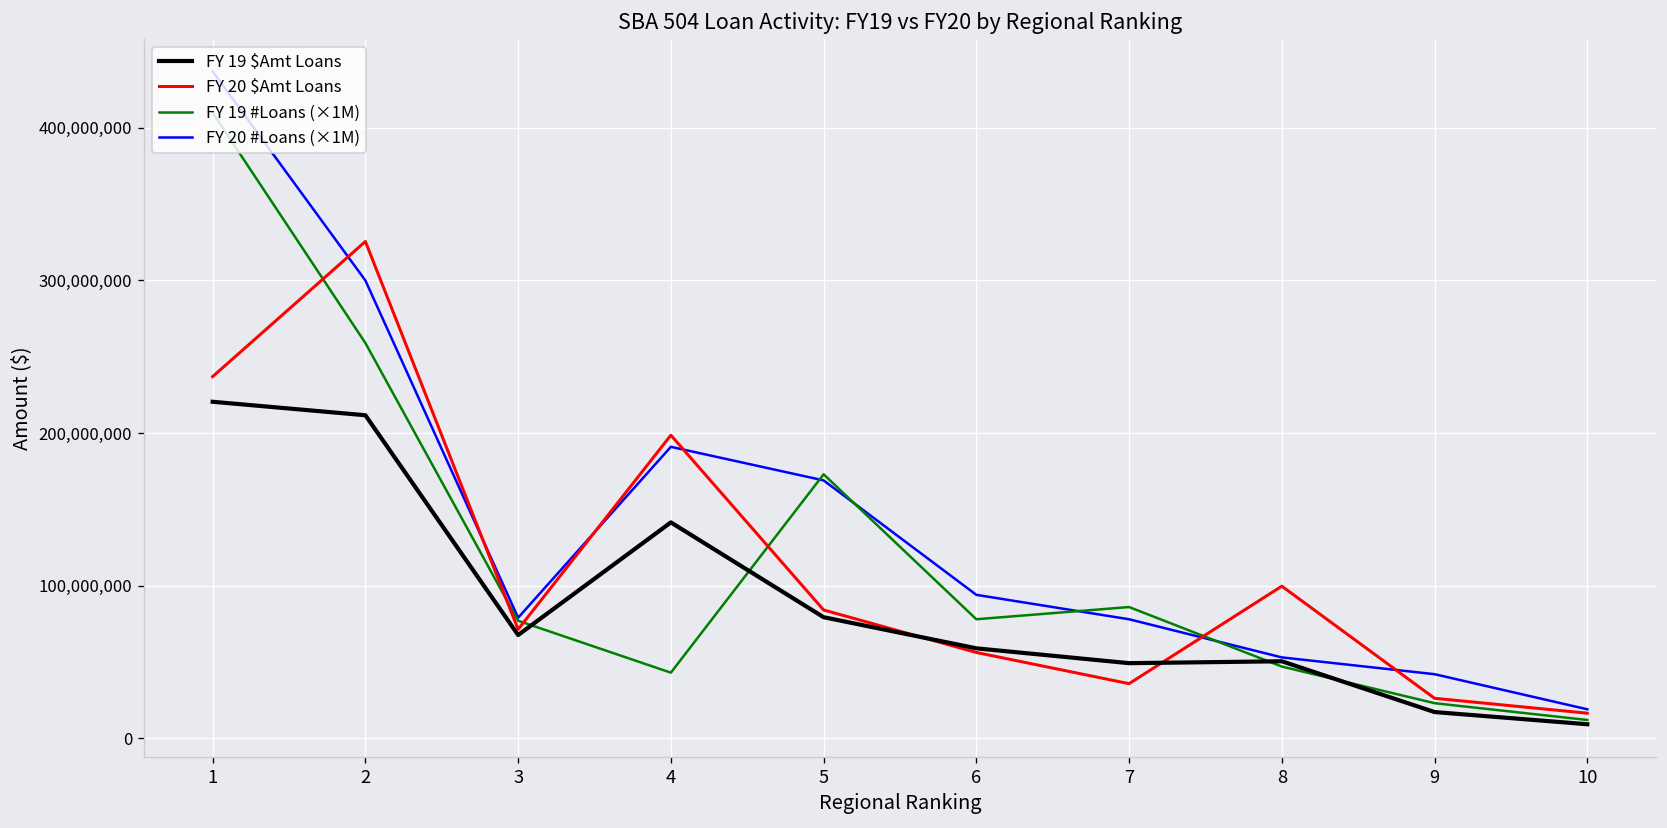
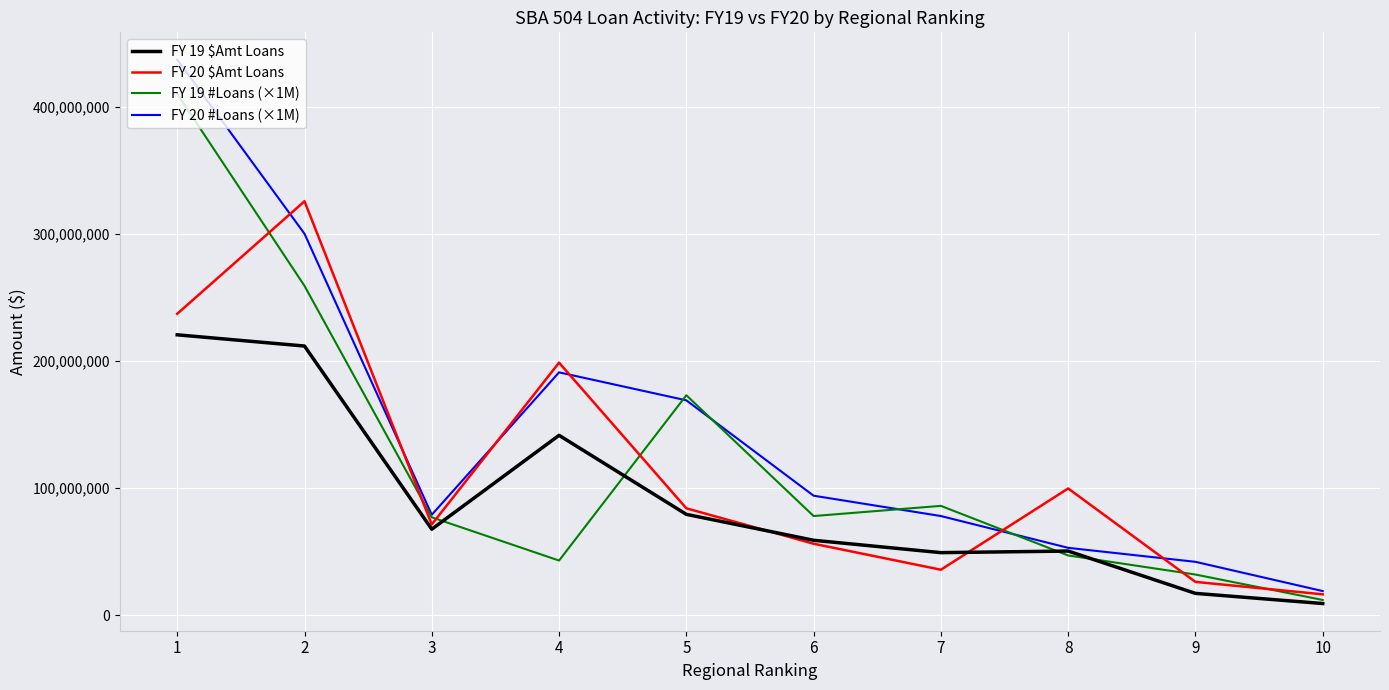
  {
    "FY 19 $Amt Loans": {
      "1": "221,000,000",
      "2": "212,000,000",
      "3": "68,000,000",
      "4": "141,000,000",
      "5": "79,000,000",
      "6": "59,000,000",
      "7": "49,000,000",
      "8": "50,000,000",
      "9": "17,000,000",
      "10": "9,000,000"
    },
    "FY 20 $Amt Loans": {
      "1": "237,000,000",
      "2": "326,000,000",
      "3": "71,000,000",
      "4": "199,000,000",
      "5": "84,000,000",
      "6": "56,000,000",
      "7": "36,000,000",
      "8": "100,000,000",
      "9": "26,000,000",
      "10": "16,000,000"
    },
    "FY 19 #Loans (×1M)": {
      "2": "259,000,000",
      "4": "43,000,000",
      "5": "173,000,000",
      "6": "78,000,000",
      "7": "86,000,000",
      "8": "47,000,000",
-     "9": "23,000,000",
+     "9": "32,000,000",
      "10": "12,000,000"
    },
    "FY 20 #Loans (×1M)": {
      "2": "300,000,000",
      "4": "191,000,000",
      "5": "169,000,000",
      "6": "94,000,000",
      "7": "78,000,000",
      "8": "53,000,000",
      "9": "42,000,000",
      "10": "19,000,000"
    }
  }
